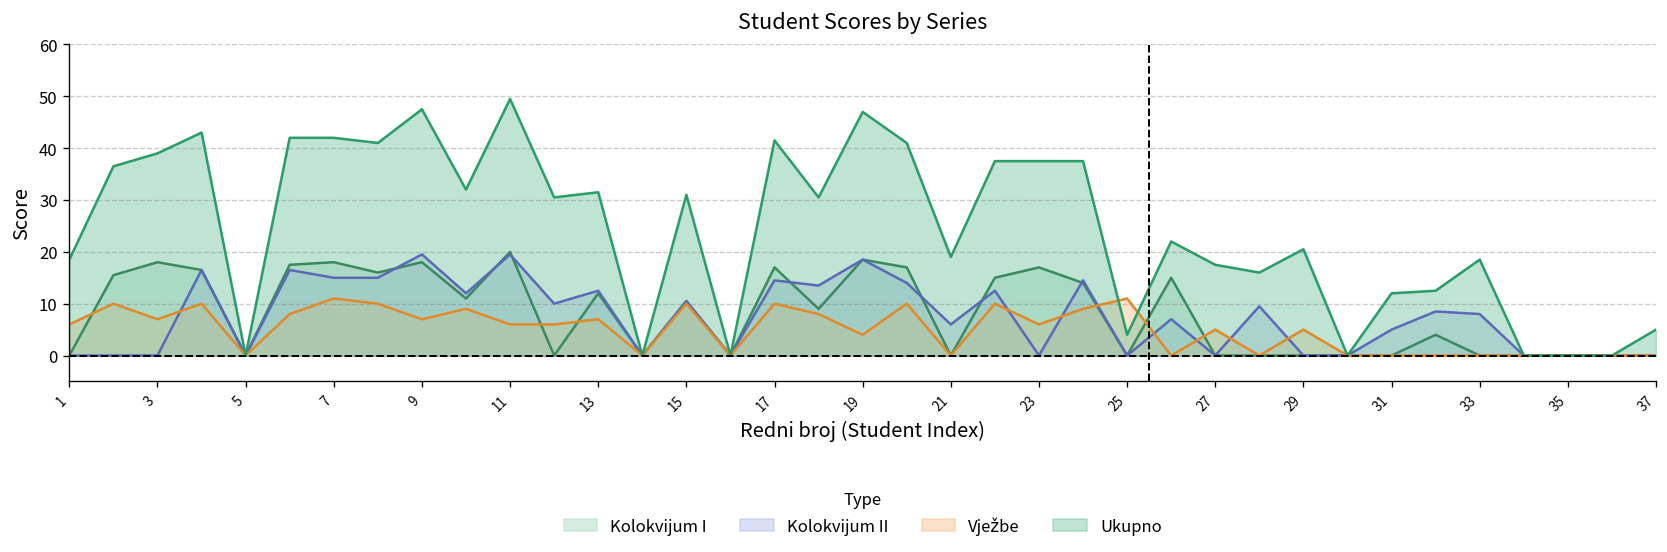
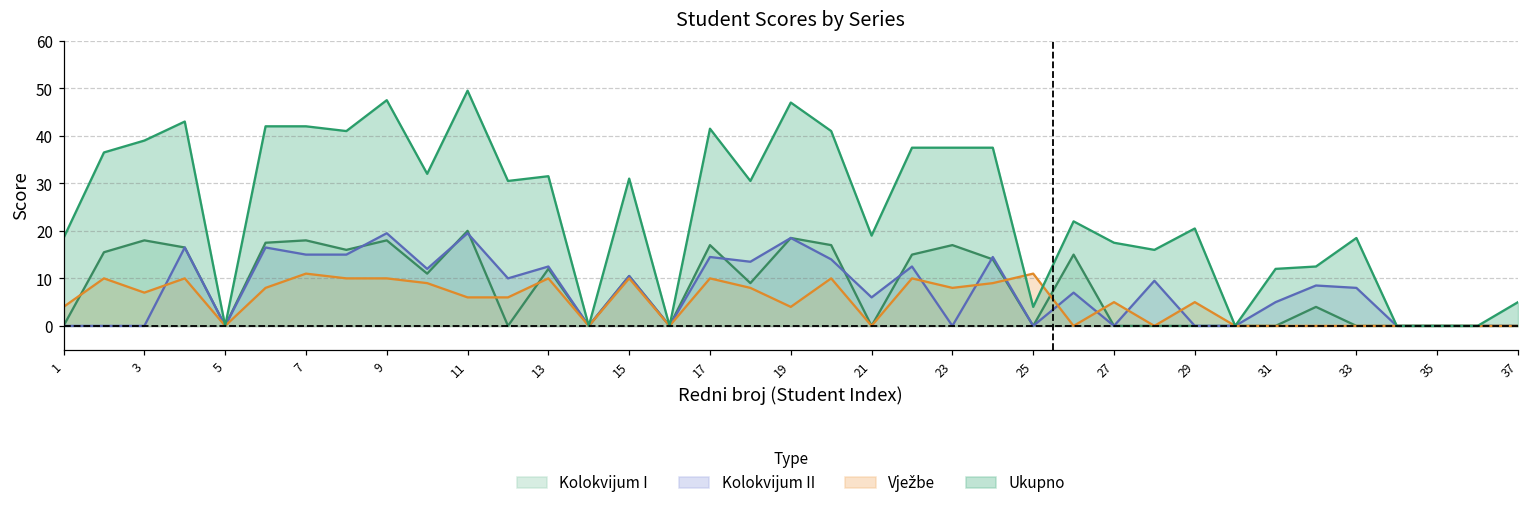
  {
    "Vježbe": {
-     "1": 6,
+     "1": 4,
      "3": 7,
      "7": 11,
-     "9": 7,
+     "9": 10,
      "11": 6,
-     "13": 7,
+     "13": 10,
      "17": 10,
      "19": 4,
-     "23": 6,
+     "23": 8,
      "25": 11,
      "27": 5,
      "29": 5
    }
  }
